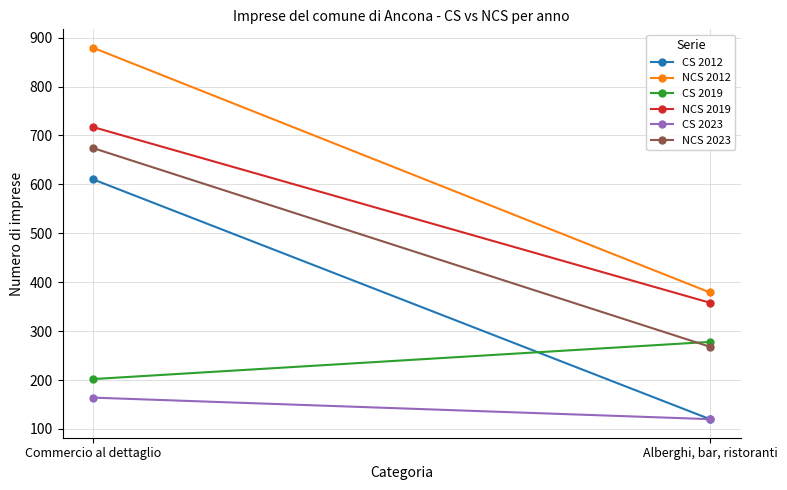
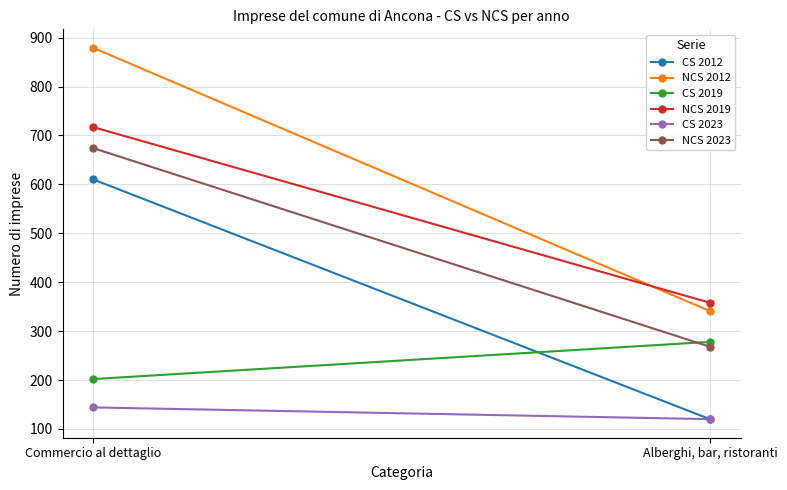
  {
    "CS 2012": {
      "Commercio al dettaglio": 610
    },
    "NCS 2012": {
      "Commercio al dettaglio": 880,
-     "Alberghi, bar, ristoranti": 380
+     "Alberghi, bar, ristoranti": 340
    },
    "CS 2019": {
      "Commercio al dettaglio": 200,
      "Alberghi, bar, ristoranti": 280
    },
    "NCS 2019": {
      "Commercio al dettaglio": 720,
      "Alberghi, bar, ristoranti": 360
    },
    "CS 2023": {
-     "Commercio al dettaglio": 160
+     "Commercio al dettaglio": 140
    },
    "NCS 2023": {
      "Commercio al dettaglio": 670,
      "Alberghi, bar, ristoranti": 270
    }
  }
